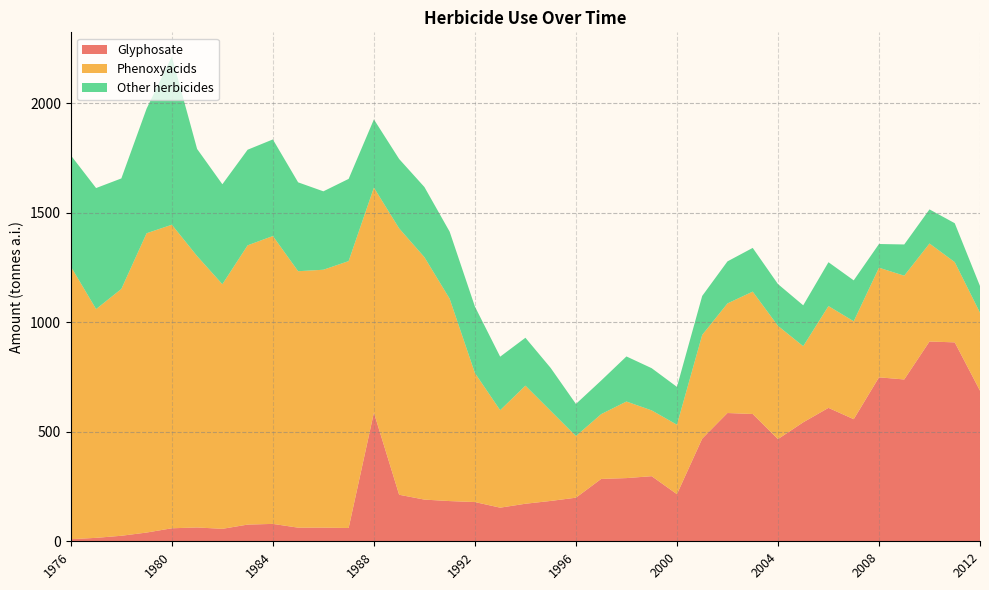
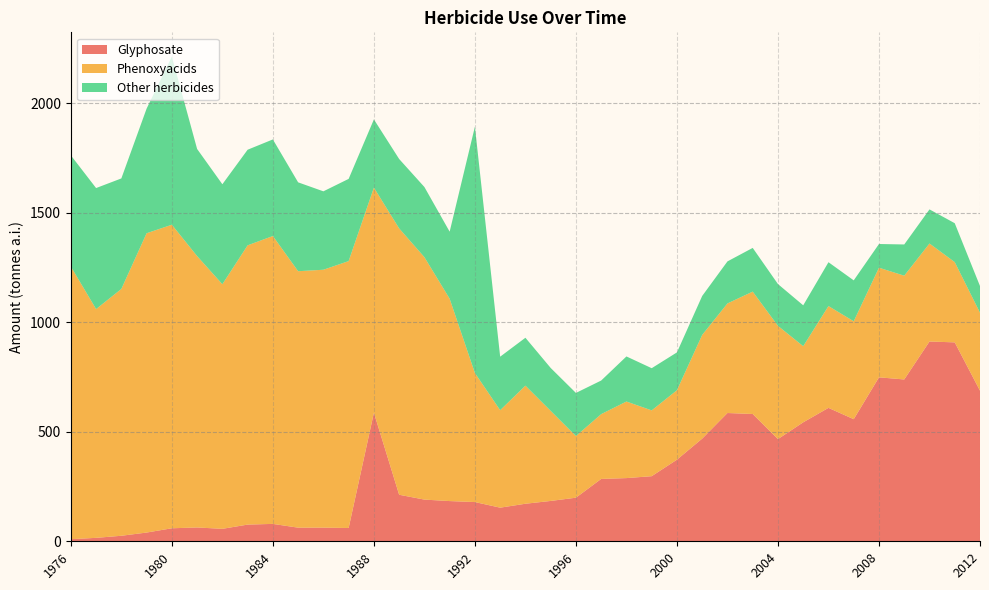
  {
    "Glyphosate": {
      "1980": 60,
      "1984": 80,
      "1988": 590,
      "1992": 180,
      "1996": 200,
-     "2000": 220,
+     "2000": 370,
      "2004": 470,
      "2008": 750,
      "2012": 690
    },
    "Phenoxyacids": {
      "1976": 1240,
      "1980": 1390,
      "1984": 1310,
      "1988": 1030,
      "1992": 590,
      "1996": 280,
      "2000": 320,
      "2004": 520,
      "2008": 500,
      "2012": 360
    },
    "Other herbicides": {
      "1976": 510,
      "1984": 440,
      "1988": 310,
-     "1992": 300,
-     "1996": 150,
+     "1992": 1120,
+     "1996": 200,
      "2000": 170,
      "2004": 190,
      "2008": 110,
      "2012": 120
    }
  }
